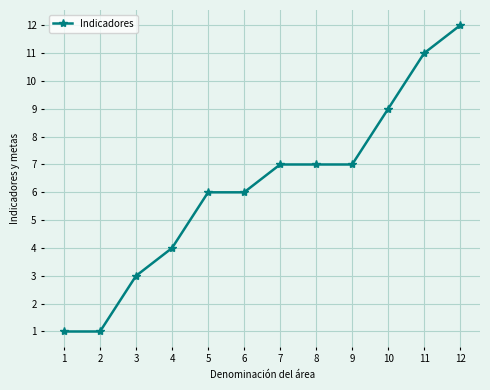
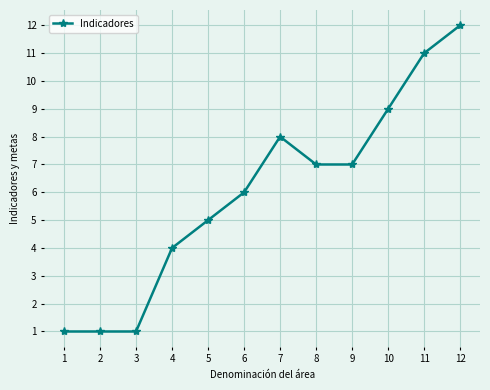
  {
    "1": 1,
    "2": 1,
-   "3": 3,
+   "3": 1,
    "4": 4,
-   "5": 6,
+   "5": 5,
    "6": 6,
-   "7": 7,
+   "7": 8,
    "8": 7,
    "9": 7,
    "10": 9,
    "11": 11,
    "12": 12
  }
